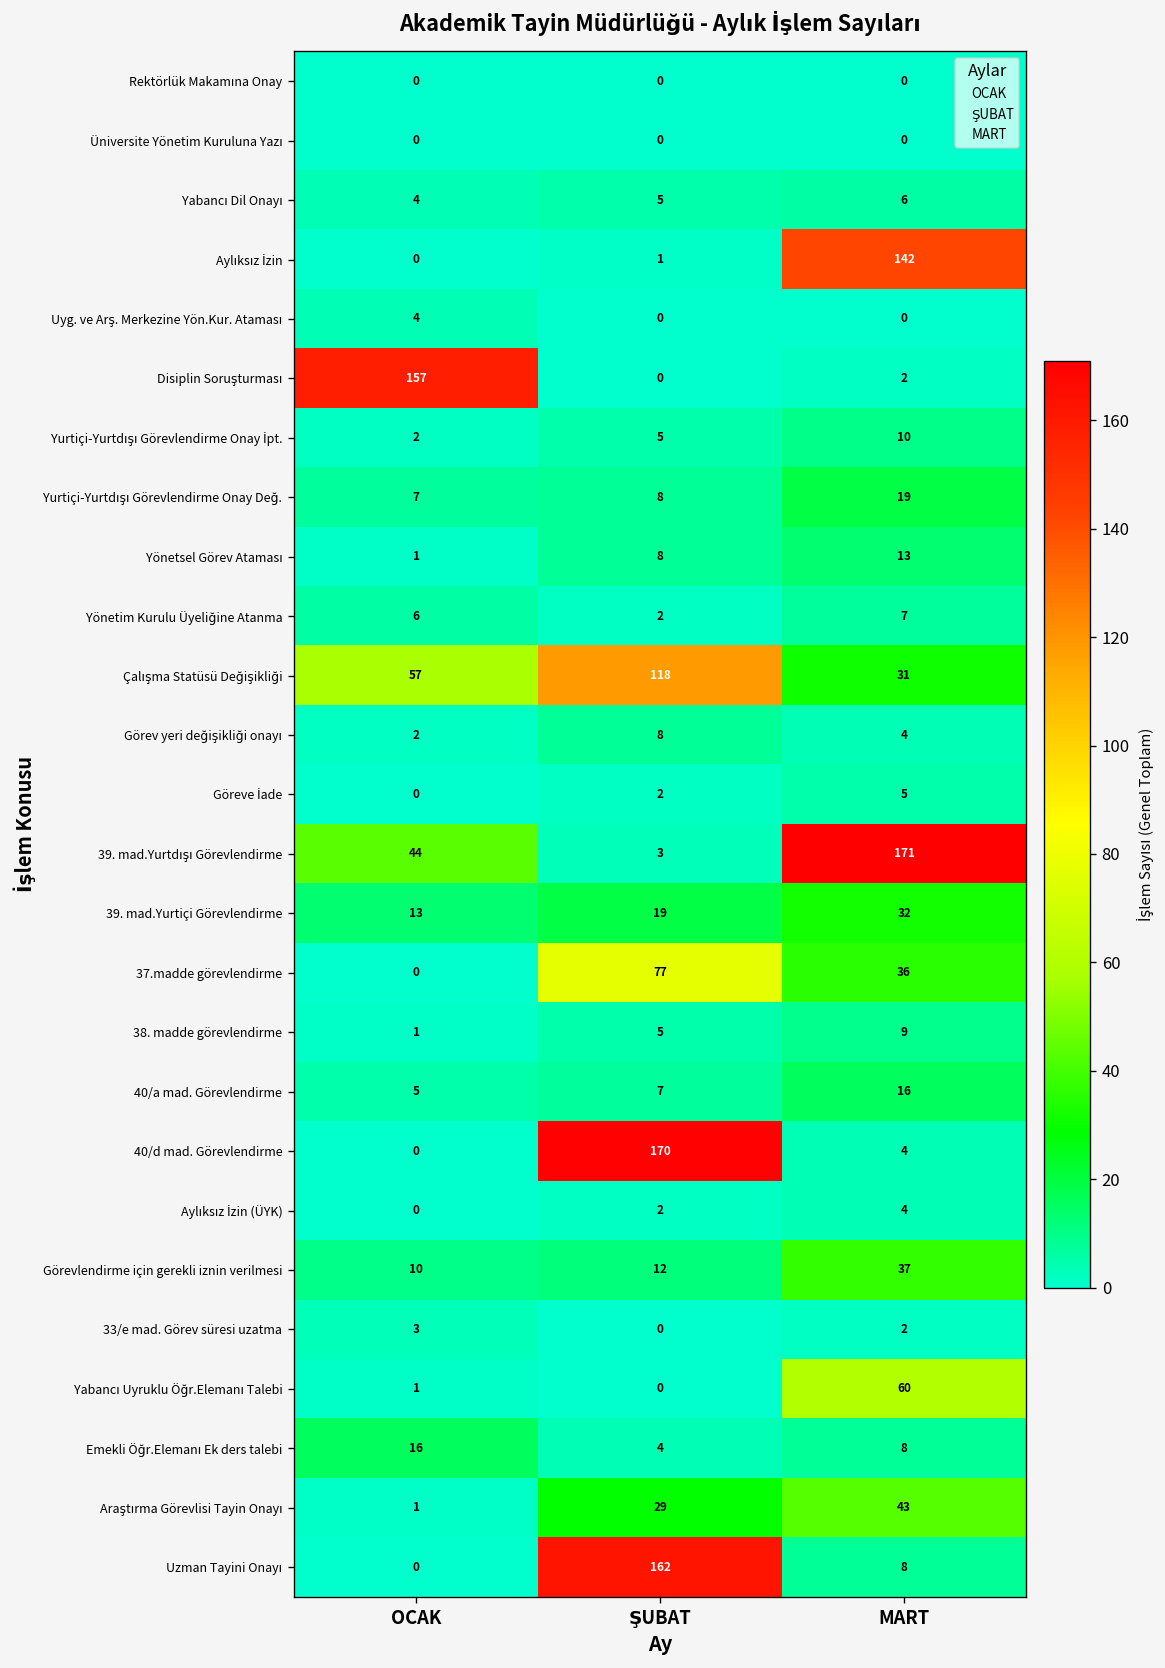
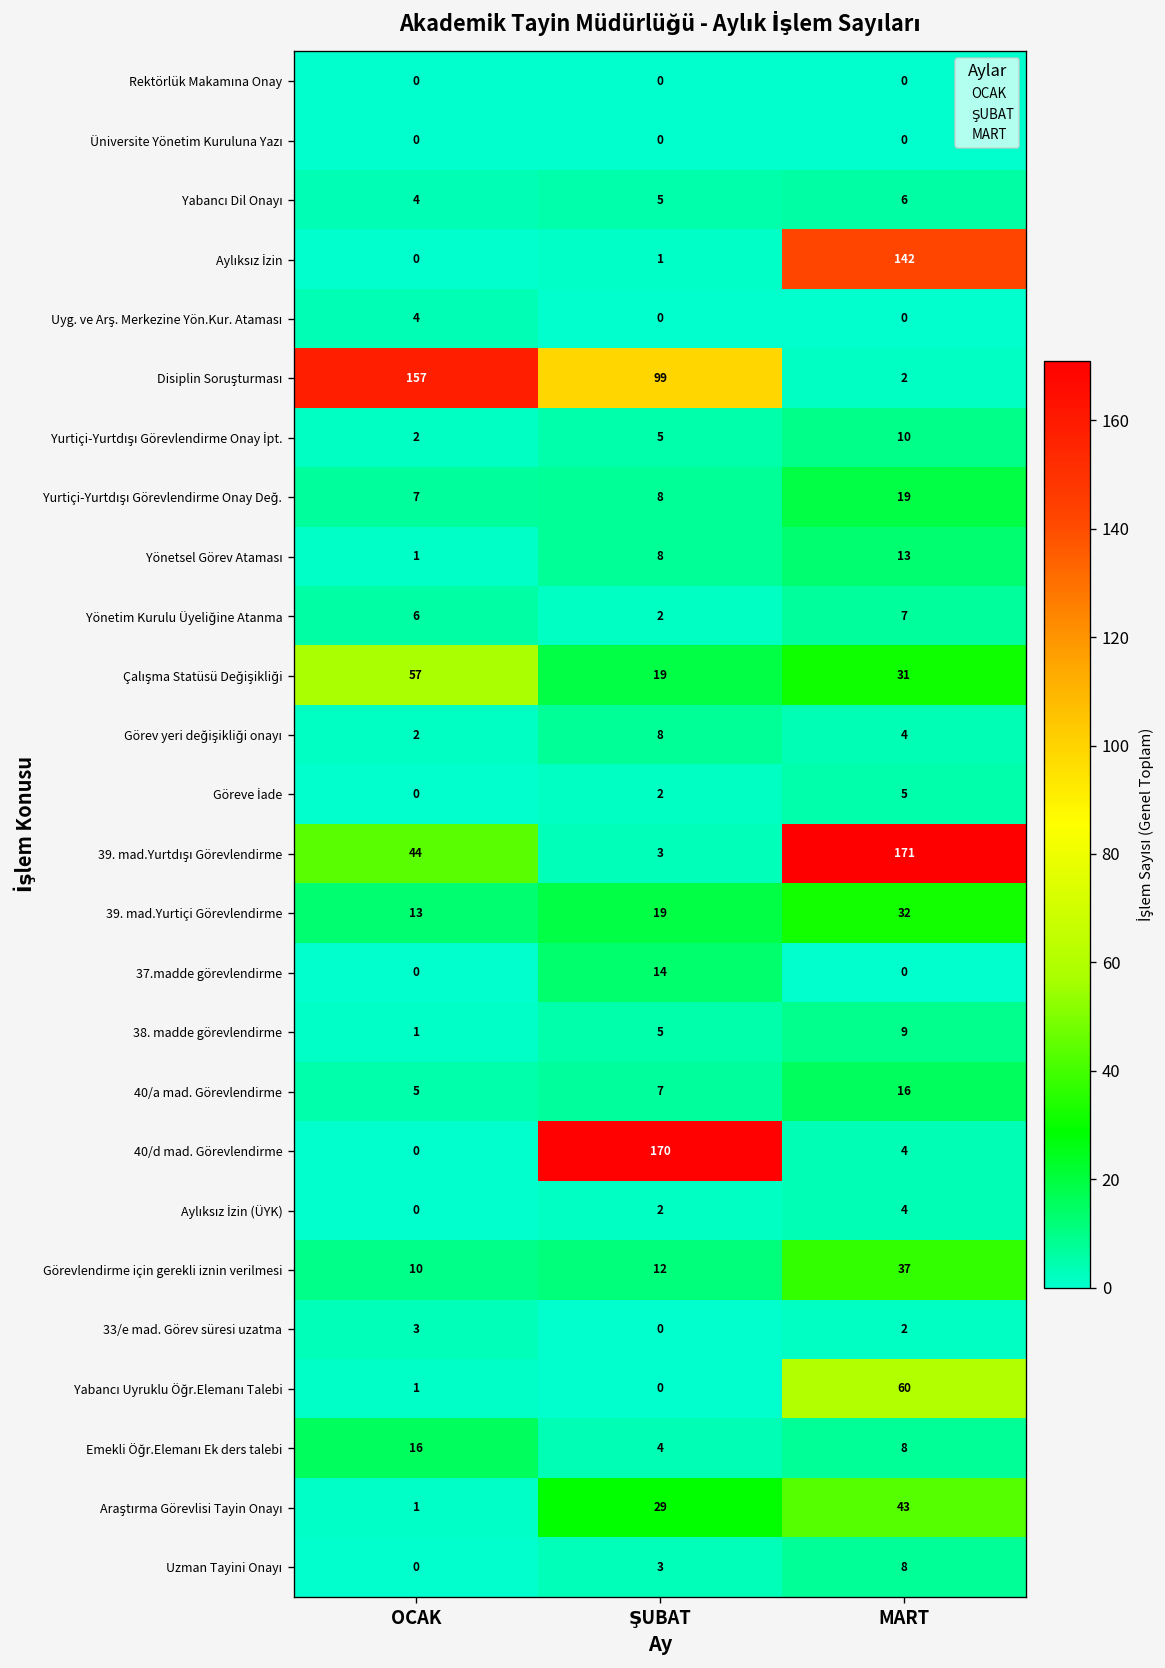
  {
    "Rektörlük Makamına Onay": {
      "OCAK": 0,
      "ŞUBAT": 0,
      "MART": 0
    },
    "Üniversite Yönetim Kuruluna Yazı": {
      "OCAK": 0,
      "ŞUBAT": 0,
      "MART": 0
    },
    "Yabancı Dil Onayı": {
      "OCAK": 4,
      "ŞUBAT": 5,
      "MART": 6
    },
    "Aylıksız İzin": {
      "OCAK": 0,
      "ŞUBAT": 1,
      "MART": 142
    },
    "Uyg. ve Arş. Merkezine Yön.Kur. Ataması": {
      "OCAK": 4,
      "ŞUBAT": 0,
      "MART": 0
    },
    "Disiplin Soruşturması": {
      "OCAK": 157,
-     "ŞUBAT": 0,
+     "ŞUBAT": 99,
      "MART": 2
    },
    "Yurtiçi-Yurtdışı Görevlendirme Onay İpt.": {
      "OCAK": 2,
      "ŞUBAT": 5,
      "MART": 10
    },
    "Yurtiçi-Yurtdışı Görevlendirme Onay Değ.": {
      "OCAK": 7,
      "ŞUBAT": 8,
      "MART": 19
    },
    "Yönetsel Görev Ataması": {
      "OCAK": 1,
      "ŞUBAT": 8,
      "MART": 13
    },
    "Yönetim Kurulu Üyeliğine Atanma": {
      "OCAK": 6,
      "ŞUBAT": 2,
      "MART": 7
    },
    "Çalışma Statüsü Değişikliği": {
      "OCAK": 57,
-     "ŞUBAT": 118,
+     "ŞUBAT": 19,
      "MART": 31
    },
    "Görev yeri değişikliği onayı": {
      "OCAK": 2,
      "ŞUBAT": 8,
      "MART": 4
    },
    "Göreve İade": {
      "OCAK": 0,
      "ŞUBAT": 2,
      "MART": 5
    },
    "39. mad.Yurtdışı Görevlendirme": {
      "OCAK": 44,
      "ŞUBAT": 3,
      "MART": 171
    },
    "39. mad.Yurtiçi Görevlendirme": {
      "OCAK": 13,
      "ŞUBAT": 19,
      "MART": 32
    },
    "37.madde görevlendirme": {
      "OCAK": 0,
-     "ŞUBAT": 77,
-     "MART": 36
+     "ŞUBAT": 14,
+     "MART": 0
    },
    "38. madde görevlendirme": {
      "OCAK": 1,
      "ŞUBAT": 5,
      "MART": 9
    },
    "40/a mad. Görevlendirme": {
      "OCAK": 5,
      "ŞUBAT": 7,
      "MART": 16
    },
    "40/d mad. Görevlendirme": {
      "OCAK": 0,
      "ŞUBAT": 170,
      "MART": 4
    },
    "Aylıksız İzin (ÜYK)": {
      "OCAK": 0,
      "ŞUBAT": 2,
      "MART": 4
    },
    "Görevlendirme için gerekli iznin verilmesi": {
      "OCAK": 10,
      "ŞUBAT": 12,
      "MART": 37
    },
    "33/e mad. Görev süresi uzatma": {
      "OCAK": 3,
      "ŞUBAT": 0,
      "MART": 2
    },
    "Yabancı Uyruklu Öğr.Elemanı Talebi": {
      "OCAK": 1,
      "ŞUBAT": 0,
      "MART": 60
    },
    "Emekli Öğr.Elemanı Ek ders talebi": {
      "OCAK": 16,
      "ŞUBAT": 4,
      "MART": 8
    },
    "Araştırma Görevlisi Tayin Onayı": {
      "OCAK": 1,
      "ŞUBAT": 29,
      "MART": 43
    },
    "Uzman Tayini Onayı": {
      "OCAK": 0,
-     "ŞUBAT": 162,
+     "ŞUBAT": 3,
      "MART": 8
    }
  }
